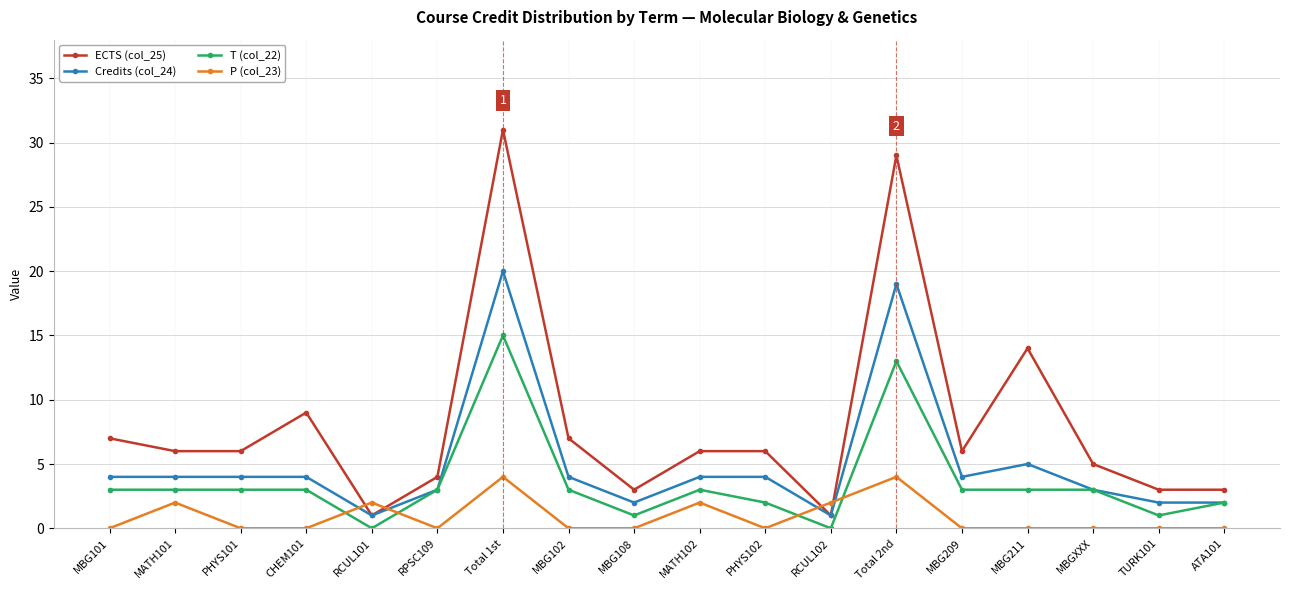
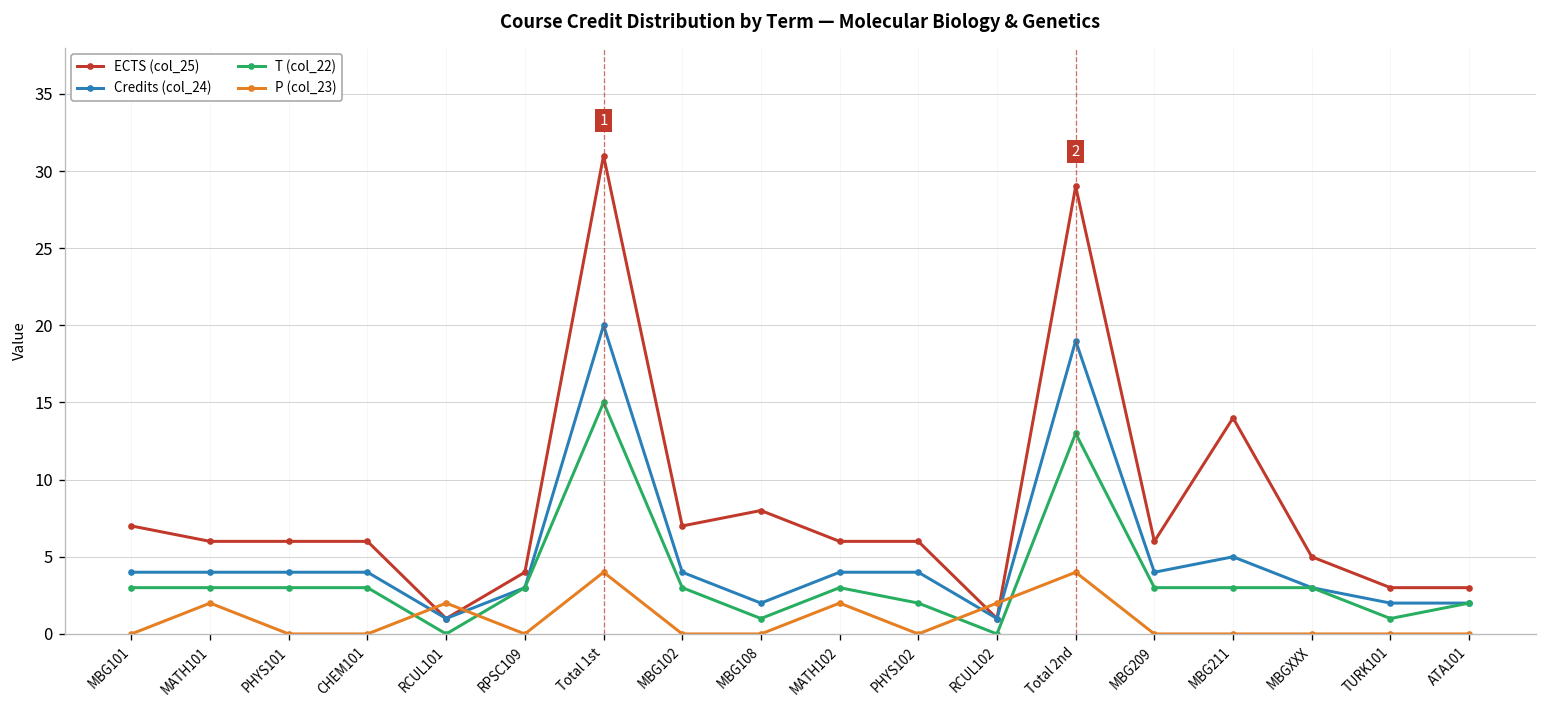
  {
    "ECTS (col_25)": {
      "MBG101": 7,
      "MATH101": 6,
      "PHYS101": 6,
-     "CHEM101": 9,
+     "CHEM101": 6,
      "RPSC109": 4,
      "MBG102": 7,
-     "MBG108": 3,
+     "MBG108": 8,
      "MATH102": 6,
      "PHYS102": 6,
      "MBG209": 6,
      "MBG211": 14,
      "MBGXXX": 5,
      "TURK101": 3,
      "ATA101": 3
    },
    "Credits (col_24)": {
      "MBG101": 4,
      "MATH101": 4,
      "PHYS101": 4,
      "CHEM101": 4,
      "Total 1st": 20,
      "MBG102": 4,
      "MBG108": 2,
      "MATH102": 4,
      "PHYS102": 4,
      "Total 2nd": 19,
      "MBG209": 4,
      "MBG211": 5,
      "TURK101": 2
    },
    "T (col_22)": {
      "MBG101": 3,
      "MATH101": 3,
      "PHYS101": 3,
      "CHEM101": 3,
      "RCUL101": 0,
      "Total 1st": 15,
      "MBG102": 3,
      "MBG108": 1,
      "MATH102": 3,
      "PHYS102": 2,
      "RCUL102": 0,
      "Total 2nd": 13,
      "MBG209": 3,
      "MBG211": 3,
      "TURK101": 1
    },
    "P (col_23)": {
      "MBG101": 0,
      "MATH101": 2,
      "PHYS101": 0,
      "CHEM101": 0,
      "RCUL101": 2,
      "RPSC109": 0,
      "Total 1st": 4,
      "MBG102": 0,
      "MBG108": 0,
      "MATH102": 2,
      "PHYS102": 0,
      "RCUL102": 2,
      "Total 2nd": 4,
      "MBG209": 0,
      "MBG211": 0,
      "MBGXXX": 0,
      "TURK101": 0,
      "ATA101": 0
    }
  }
